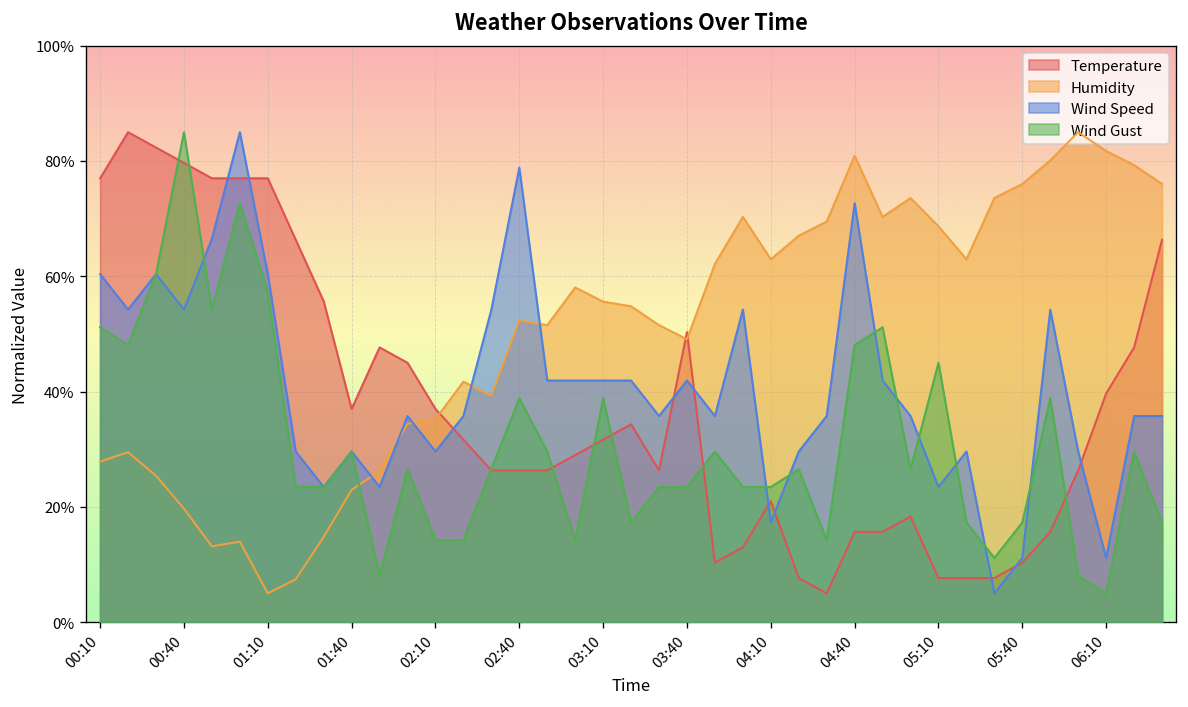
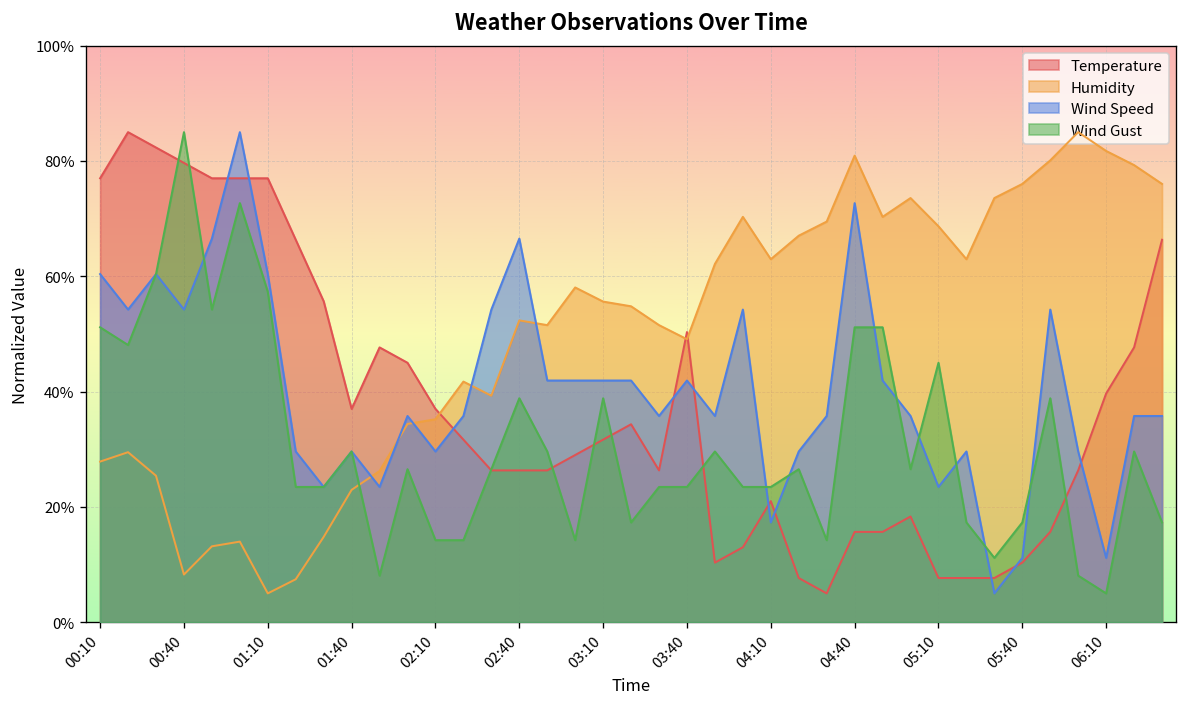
  {
    "Temperature": {
      "00:10": "77%",
      "00:40": "80%",
      "01:10": "77%",
      "01:40": "37%",
      "02:10": "37%",
      "02:40": "26%",
      "03:10": "32%",
      "03:40": "50%",
      "04:10": "21%",
      "04:40": "16%",
      "05:10": "8%",
      "05:40": "10%",
      "06:10": "40%"
    },
    "Humidity": {
      "00:10": "28%",
-     "00:40": "20%",
+     "00:40": "8%",
      "01:10": "5%",
      "01:40": "23%",
      "02:10": "35%",
      "02:40": "52%",
      "03:10": "56%",
      "03:40": "49%",
      "04:10": "63%",
      "04:40": "81%",
      "05:10": "69%",
      "05:40": "76%",
      "06:10": "82%"
    },
    "Wind Speed": {
      "00:10": "60%",
      "00:40": "54%",
      "01:10": "60%",
      "02:10": "30%",
-     "02:40": "79%",
+     "02:40": "67%",
      "03:10": "42%",
      "03:40": "42%",
      "04:10": "17%",
      "04:40": "73%",
      "05:10": "23%",
      "05:40": "11%",
      "06:10": "11%"
    },
    "Wind Gust": {
      "00:10": "51%",
      "00:40": "85%",
      "01:10": "57%",
      "02:10": "14%",
      "02:40": "39%",
      "03:10": "39%",
      "03:40": "23%",
      "04:10": "23%",
-     "04:40": "48%",
+     "04:40": "51%",
      "05:10": "45%",
      "05:40": "17%",
      "06:10": "5%"
    }
  }
